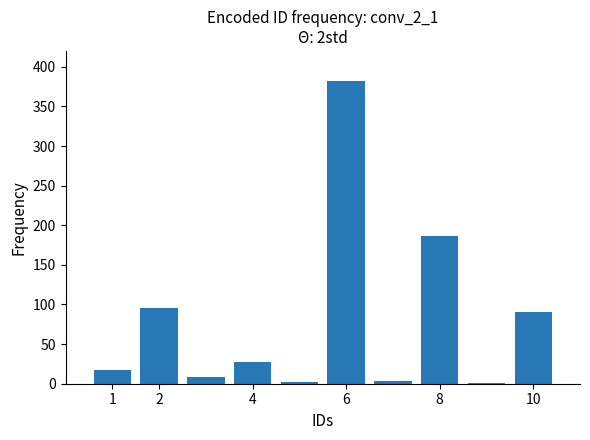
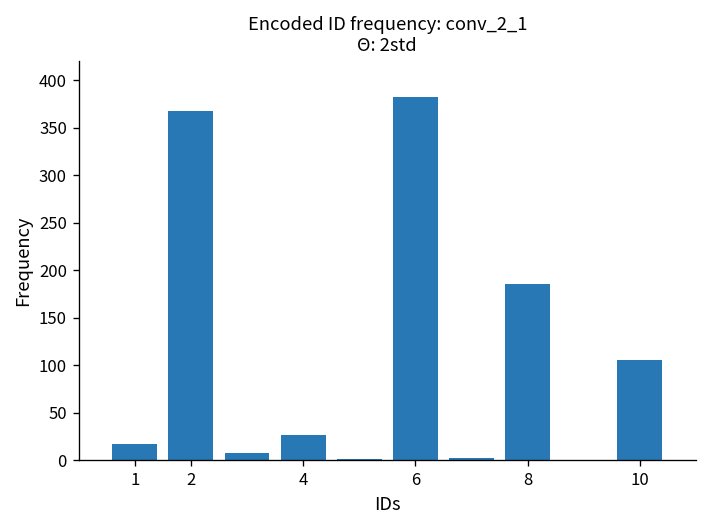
  {
    "1": 20,
-   "2": 100,
+   "2": 370,
    "4": 30,
    "6": 380,
    "8": 190,
-   "10": 90
+   "10": 110
  }
